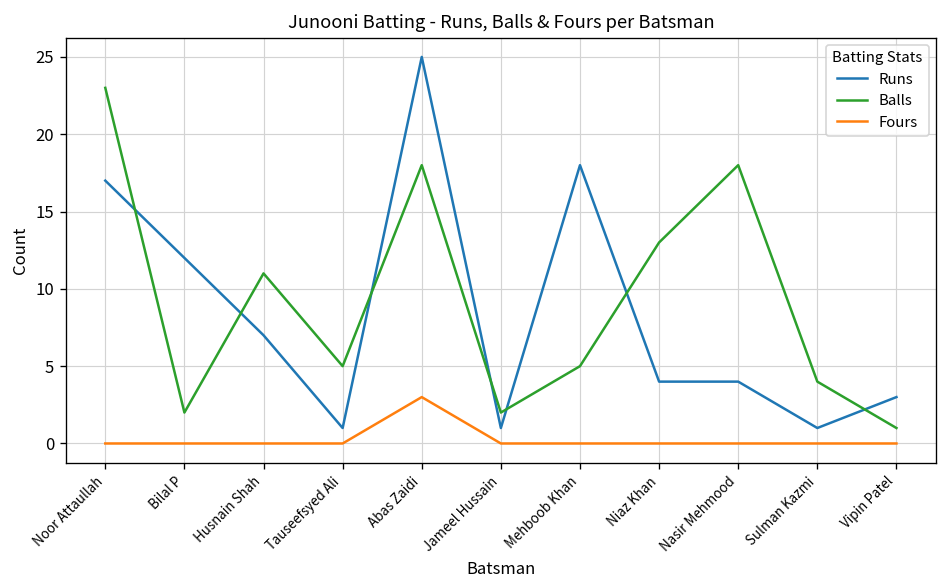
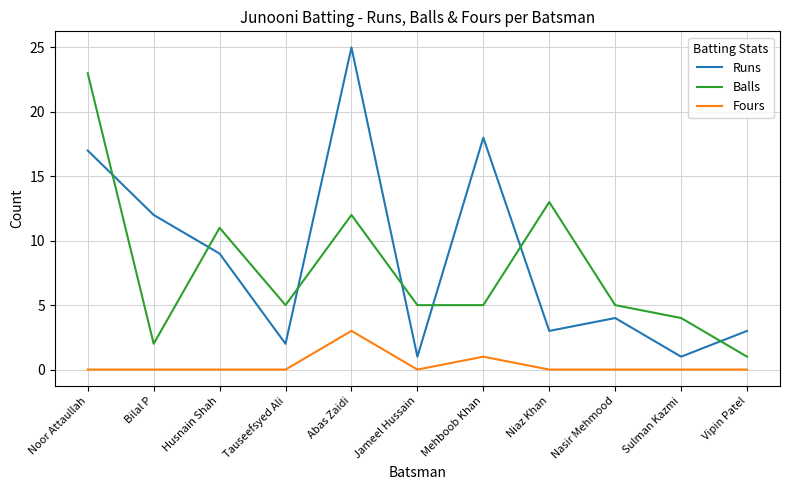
  {
    "Runs": {
      "Noor Attaullah": 17,
      "Bilal P": 12,
-     "Husnain Shah": 7,
-     "Tauseefsyed Ali": 1,
+     "Husnain Shah": 9,
+     "Tauseefsyed Ali": 2,
      "Abas Zaidi": 25,
      "Jameel Hussain": 1,
      "Mehboob Khan": 18,
-     "Niaz Khan": 4,
+     "Niaz Khan": 3,
      "Nasir Mehmood": 4,
      "Sulman Kazmi": 1,
      "Vipin Patel": 3
    },
    "Balls": {
      "Noor Attaullah": 23,
      "Bilal P": 2,
      "Husnain Shah": 11,
      "Tauseefsyed Ali": 5,
-     "Abas Zaidi": 18,
-     "Jameel Hussain": 2,
+     "Abas Zaidi": 12,
+     "Jameel Hussain": 5,
      "Mehboob Khan": 5,
      "Niaz Khan": 13,
-     "Nasir Mehmood": 18,
+     "Nasir Mehmood": 5,
      "Sulman Kazmi": 4,
      "Vipin Patel": 1
    },
    "Fours": {
      "Noor Attaullah": 0,
      "Bilal P": 0,
      "Husnain Shah": 0,
      "Tauseefsyed Ali": 0,
      "Abas Zaidi": 3,
      "Jameel Hussain": 0,
-     "Mehboob Khan": 0,
+     "Mehboob Khan": 1,
      "Niaz Khan": 0,
      "Nasir Mehmood": 0,
      "Sulman Kazmi": 0,
      "Vipin Patel": 0
    }
  }
